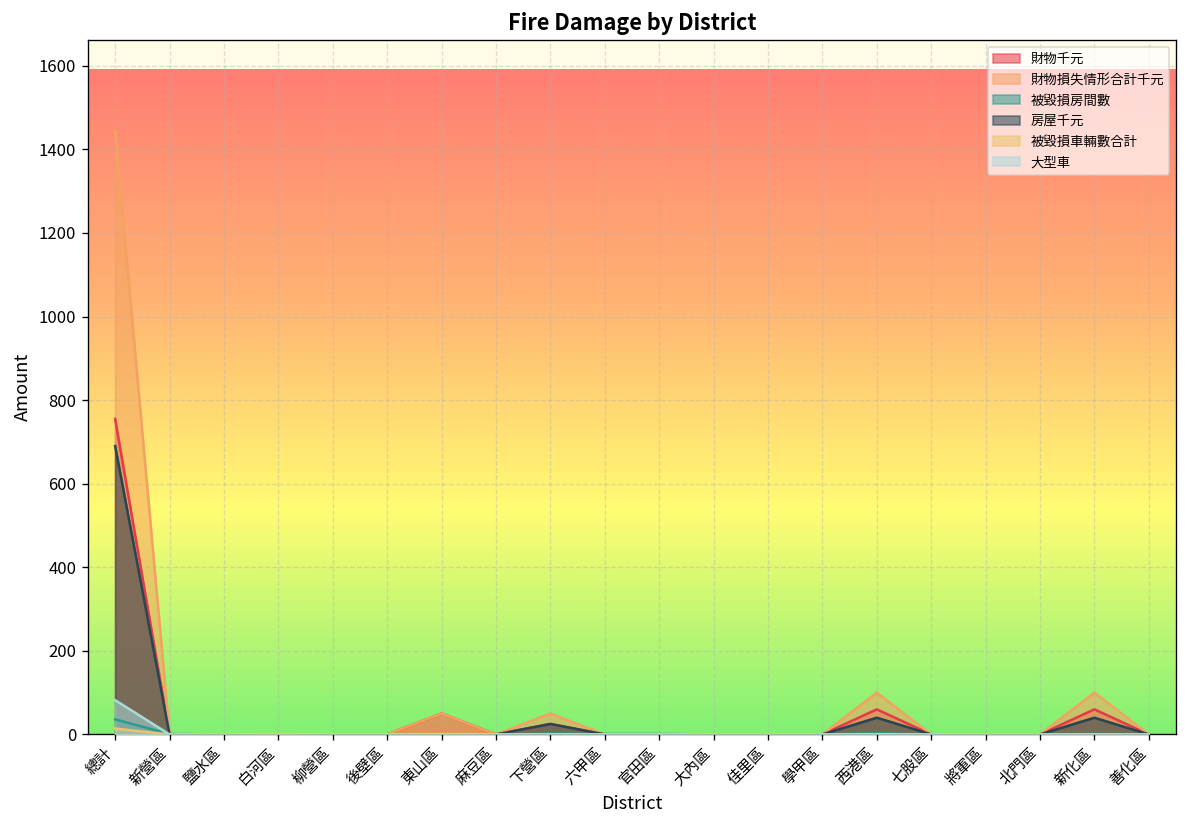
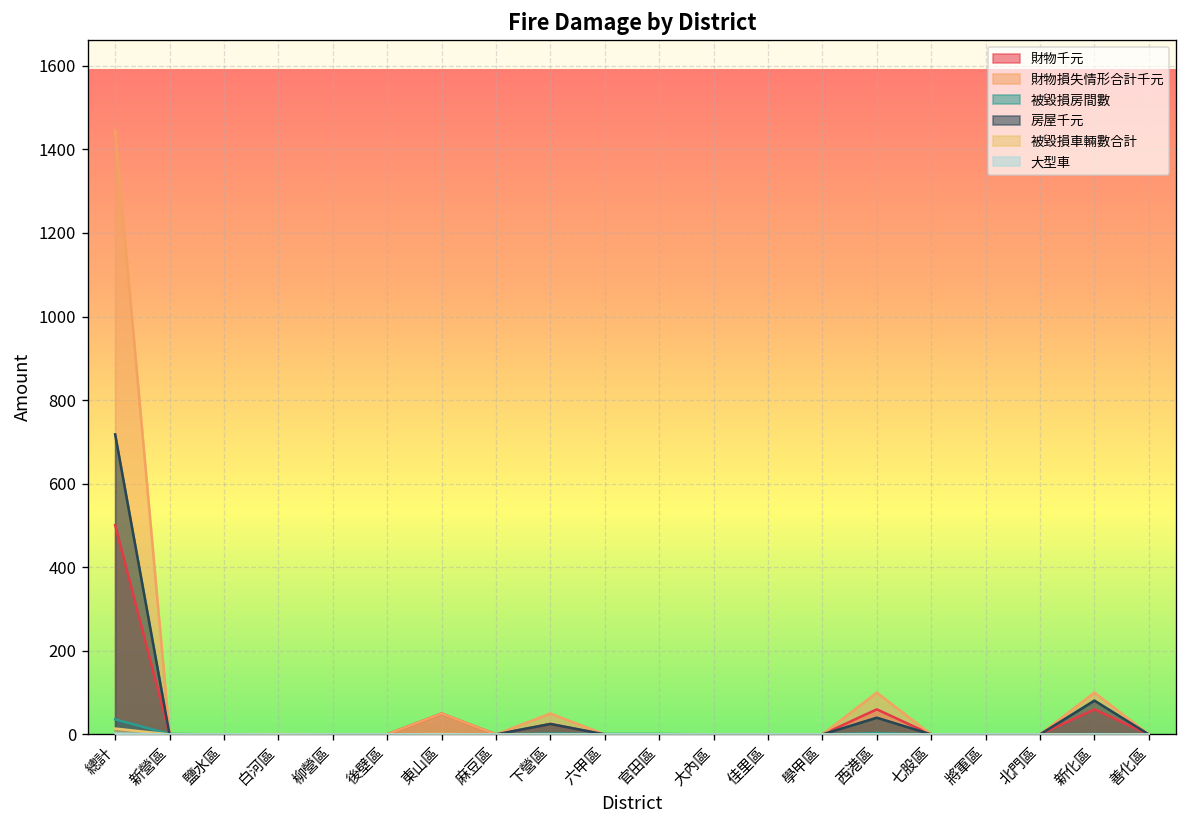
  {
    "財物千元": {
-     "總計": 760,
+     "總計": 500,
      "西港區": 60,
      "新化區": 60
    },
    "被毀損房間數": {
      "總計": 40
    },
    "房屋千元": {
-     "總計": 690,
+     "總計": 720,
      "西港區": 40,
-     "新化區": 40
+     "新化區": 80
    },
    "大型車": {
-     "總計": 80
+     "總計": 0
    }
  }
